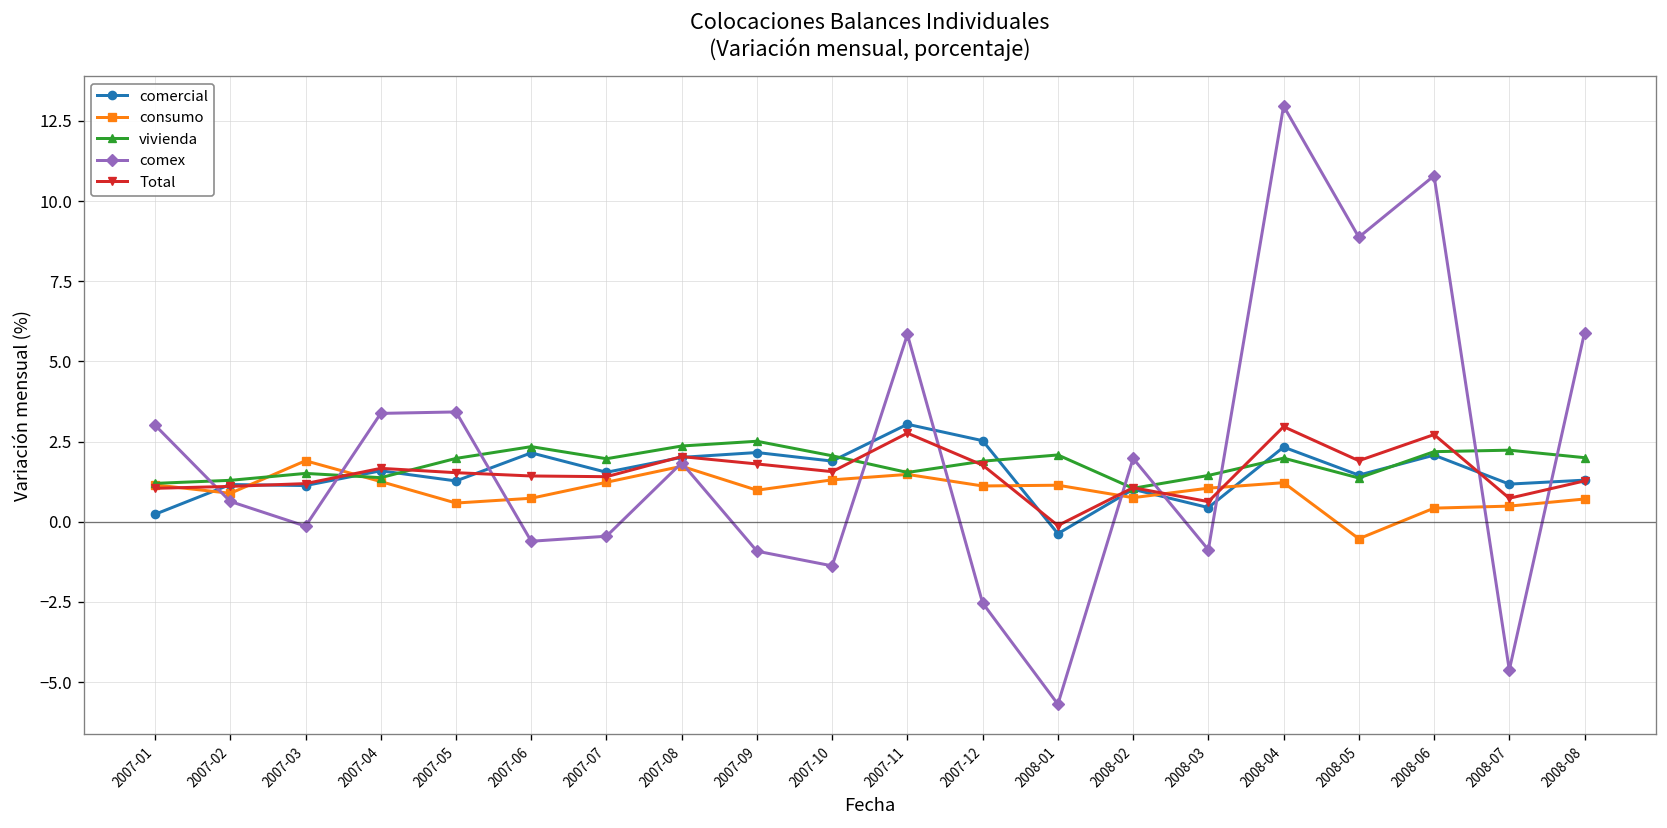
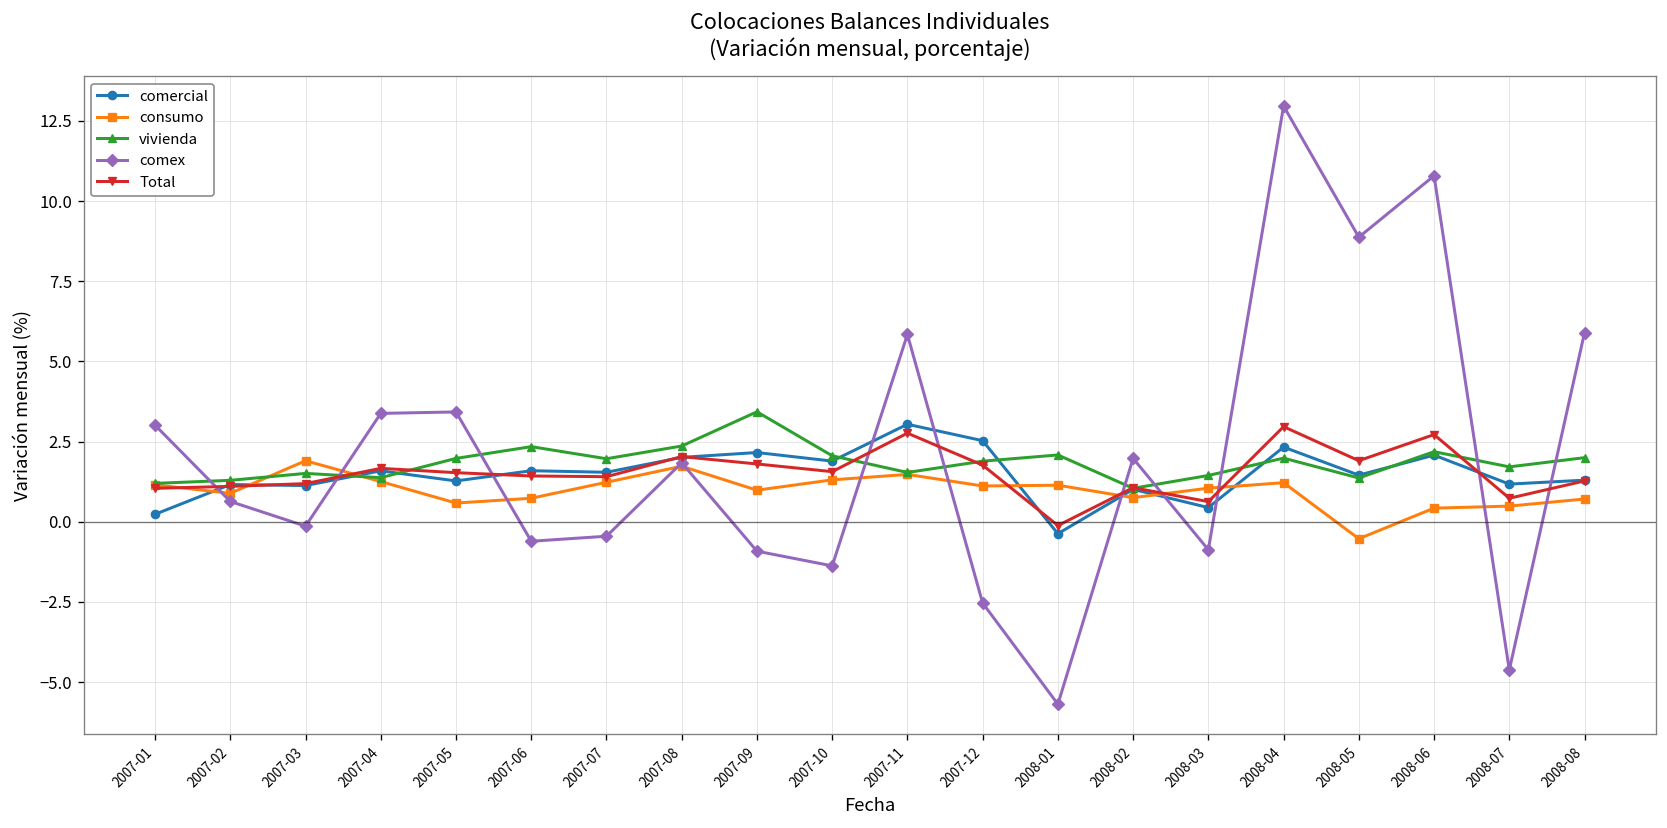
  {
    "comercial": {
      "2007-01": 0.2,
      "2007-05": 1.3,
-     "2007-06": 2.1,
+     "2007-06": 1.6,
      "2007-07": 1.5,
      "2007-09": 2.2,
      "2007-10": 1.9,
      "2007-11": 3.0,
      "2007-12": 2.5,
      "2008-01": -0.4,
      "2008-03": 0.4,
      "2008-04": 2.3,
      "2008-06": 2.1,
      "2008-07": 1.2
    },
    "consumo": {
      "2007-02": 0.9,
      "2007-03": 1.9,
      "2007-04": 1.3,
      "2007-05": 0.6,
      "2007-06": 0.7,
      "2007-07": 1.2,
      "2007-08": 1.7,
      "2007-09": 1.0,
      "2007-10": 1.3,
      "2007-12": 1.1,
      "2008-01": 1.1,
      "2008-02": 0.8,
      "2008-03": 1.0,
      "2008-04": 1.2,
      "2008-05": -0.5,
      "2008-06": 0.4,
      "2008-07": 0.5,
      "2008-08": 0.7
    },
    "vivienda": {
      "2007-02": 1.3,
      "2007-03": 1.5,
      "2007-04": 1.4,
      "2007-05": 2.0,
      "2007-06": 2.3,
      "2007-07": 2.0,
      "2007-08": 2.4,
-     "2007-09": 2.5,
+     "2007-09": 3.4,
      "2007-10": 2.1,
      "2007-12": 1.9,
      "2008-01": 2.1,
      "2008-03": 1.4,
      "2008-04": 2.0,
      "2008-06": 2.2,
-     "2008-07": 2.2,
+     "2008-07": 1.7,
      "2008-08": 2.0
    },
    "comex": {
      "2007-01": 3.0,
      "2007-02": 0.6,
      "2007-03": -0.1,
      "2007-04": 3.4,
      "2007-05": 3.4,
      "2007-06": -0.6,
      "2007-07": -0.5,
      "2007-08": 1.8,
      "2007-09": -0.9,
      "2007-10": -1.4,
      "2007-11": 5.8,
      "2007-12": -2.5,
      "2008-01": -5.7,
      "2008-02": 2.0,
      "2008-03": -0.9,
      "2008-04": 13.0,
      "2008-05": 8.9,
      "2008-06": 10.8,
      "2008-07": -4.6,
      "2008-08": 5.9
    },
    "Total": {
      "2007-01": 1.0,
      "2007-05": 1.5,
      "2007-06": 1.4,
      "2007-07": 1.4,
      "2007-09": 1.8,
      "2007-10": 1.6,
      "2007-11": 2.8,
      "2007-12": 1.8,
      "2008-01": -0.1,
      "2008-03": 0.6,
      "2008-04": 3.0,
      "2008-05": 1.9,
      "2008-06": 2.7,
      "2008-07": 0.7
    }
  }
